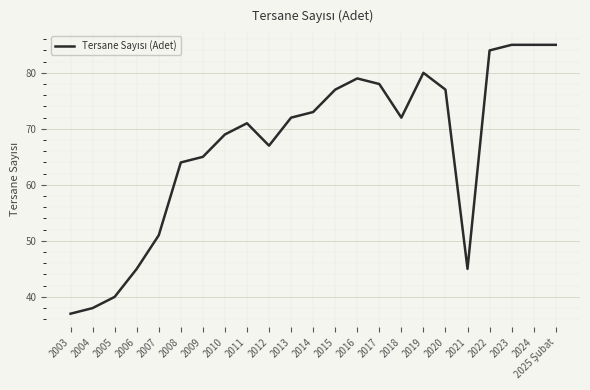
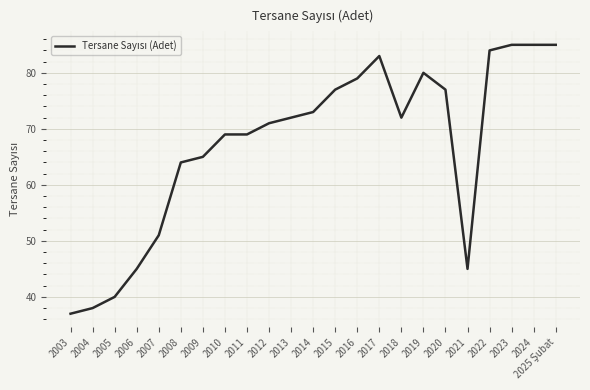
  {
    "2003": 37,
    "2004": 38,
    "2005": 40,
    "2006": 45,
    "2007": 51,
    "2008": 64,
    "2009": 65,
    "2010": 69,
-   "2011": 71,
-   "2012": 67,
+   "2011": 69,
+   "2012": 71,
    "2013": 72,
    "2014": 73,
    "2015": 77,
    "2016": 79,
-   "2017": 78,
+   "2017": 83,
    "2018": 72,
    "2019": 80,
    "2020": 77,
    "2021": 45,
    "2022": 84,
    "2023": 85,
    "2024": 85,
    "2025 Şubat": 85
  }
